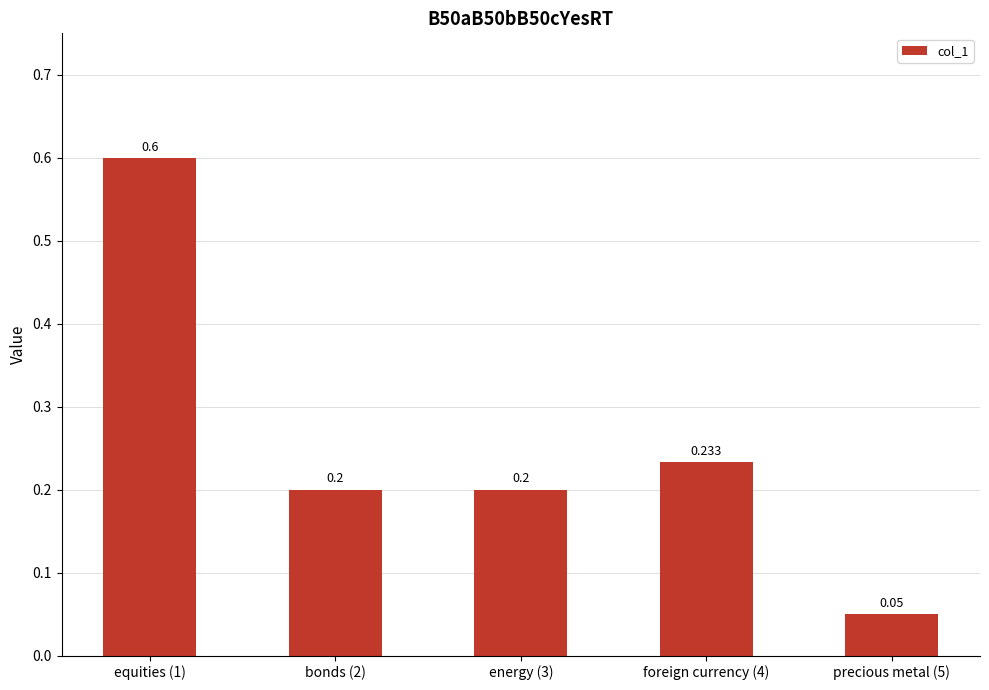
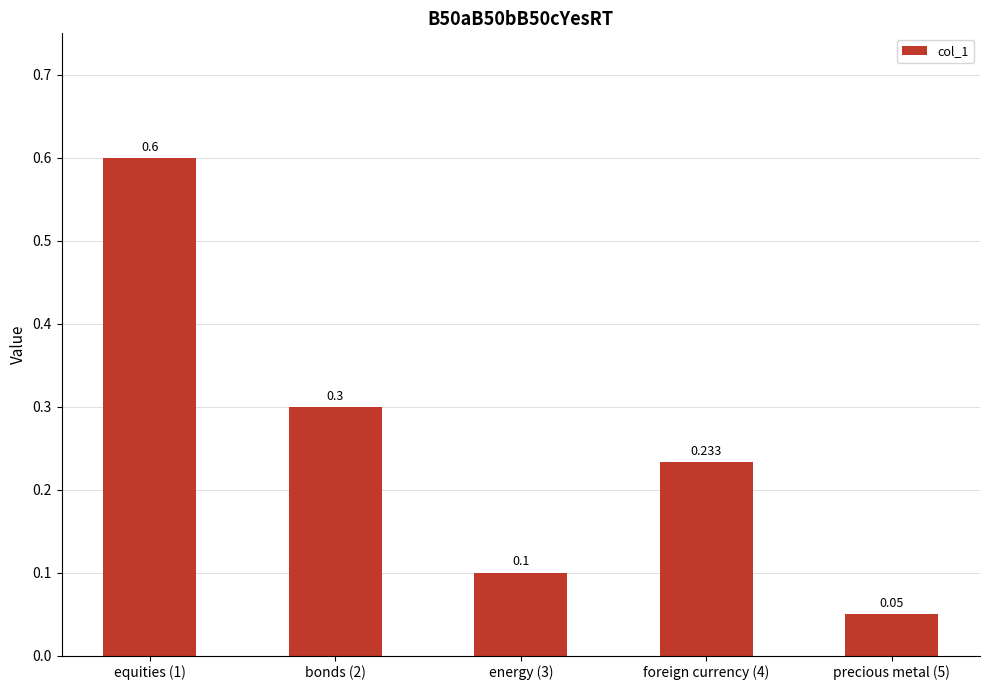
  {
    "equities (1)": 0.6,
-   "bonds (2)": 0.2,
-   "energy (3)": 0.2,
+   "bonds (2)": 0.3,
+   "energy (3)": 0.1,
    "foreign currency (4)": 0.233,
    "precious metal (5)": 0.05
  }
